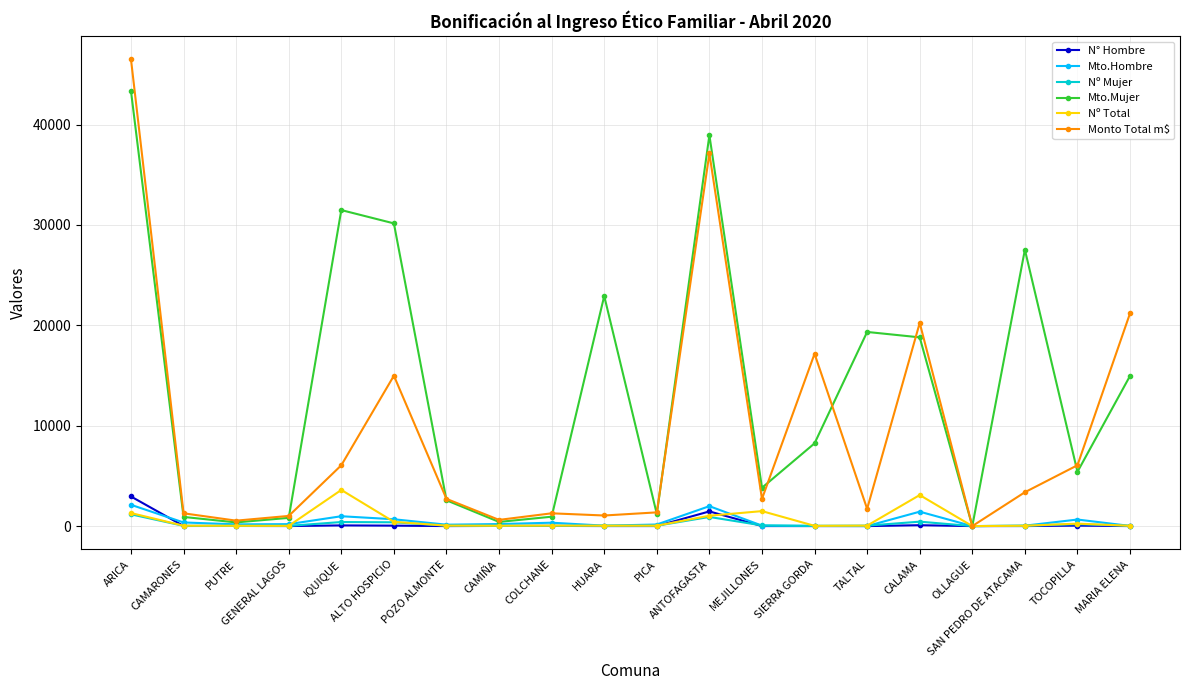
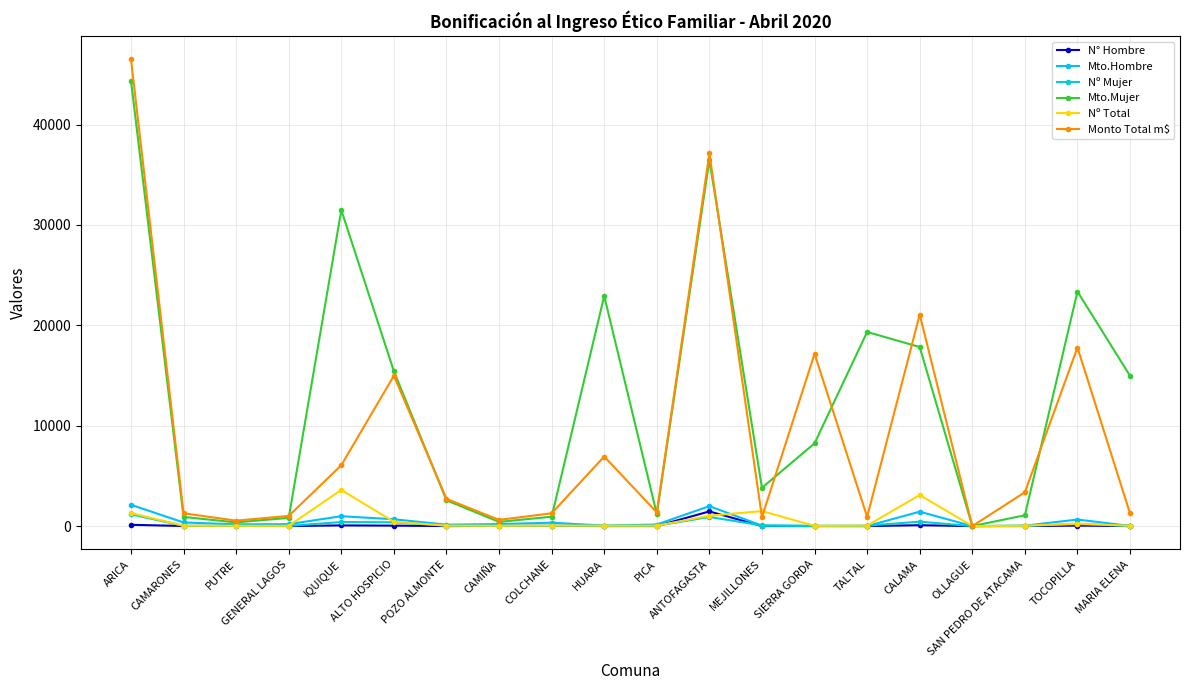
  {
    "N° Hombre": {
-     "ARICA": 2900,
+     "ARICA": 100,
      "IQUIQUE": 100,
      "ALTO HOSPICIO": 0,
      "ANTOFAGASTA": 1500,
      "CALAMA": 100
    },
    "Mto.Mujer": {
-     "ARICA": 43300,
+     "ARICA": 44400,
      "CAMARONES": 900,
      "IQUIQUE": 31500,
-     "ALTO HOSPICIO": 30200,
+     "ALTO HOSPICIO": 15400,
      "COLCHANE": 900,
      "HUARA": 22900,
-     "ANTOFAGASTA": 38900,
+     "ANTOFAGASTA": 36500,
      "MEJILLONES": 3800,
      "SIERRA GORDA": 8200,
      "TALTAL": 19300,
-     "CALAMA": 18800,
-     "SAN PEDRO DE ATACAMA": 27500,
-     "TOCOPILLA": 5400,
+     "CALAMA": 17800,
+     "SAN PEDRO DE ATACAMA": 1100,
+     "TOCOPILLA": 23400,
      "MARIA ELENA": 15000
    },
    "Nº Total": {
      "IQUIQUE": 3600,
      "MEJILLONES": 1500,
      "CALAMA": 3100
    },
    "Monto Total m$": {
      "ARICA": 46500,
      "CAMARONES": 1300,
      "IQUIQUE": 6100,
      "ALTO HOSPICIO": 15000,
      "COLCHANE": 1300,
-     "HUARA": 1100,
+     "HUARA": 6900,
      "ANTOFAGASTA": 37100,
-     "MEJILLONES": 2700,
+     "MEJILLONES": 900,
      "SIERRA GORDA": 17200,
-     "TALTAL": 1700,
-     "CALAMA": 20200,
+     "TALTAL": 900,
+     "CALAMA": 21100,
      "SAN PEDRO DE ATACAMA": 3400,
-     "TOCOPILLA": 6100,
-     "MARIA ELENA": 21200
+     "TOCOPILLA": 17800,
+     "MARIA ELENA": 1300
    }
  }
